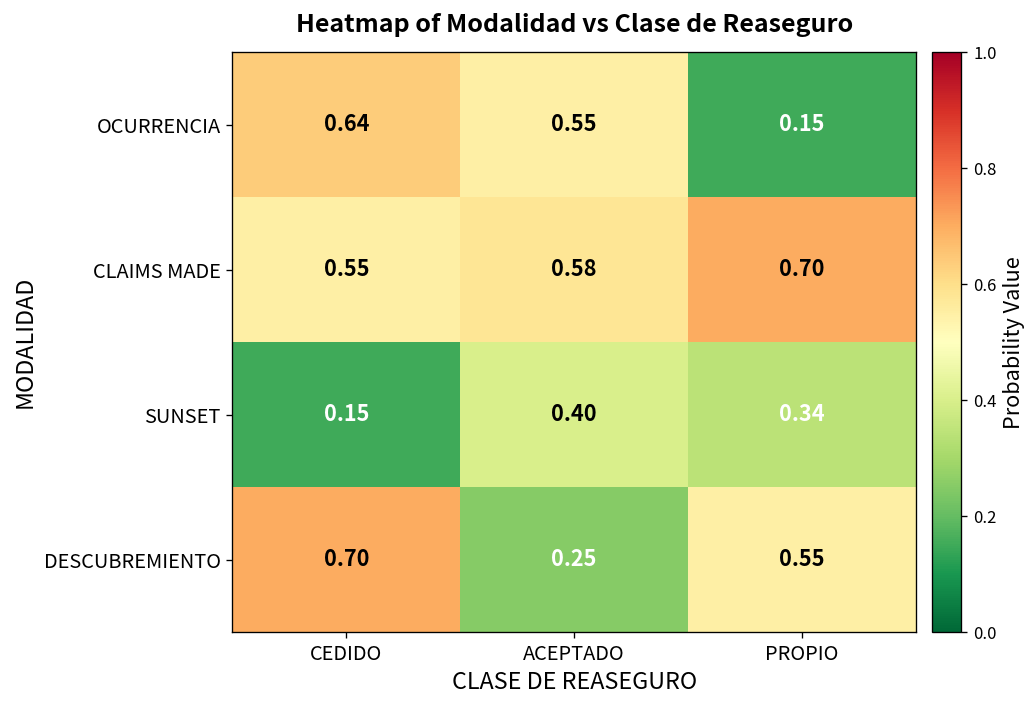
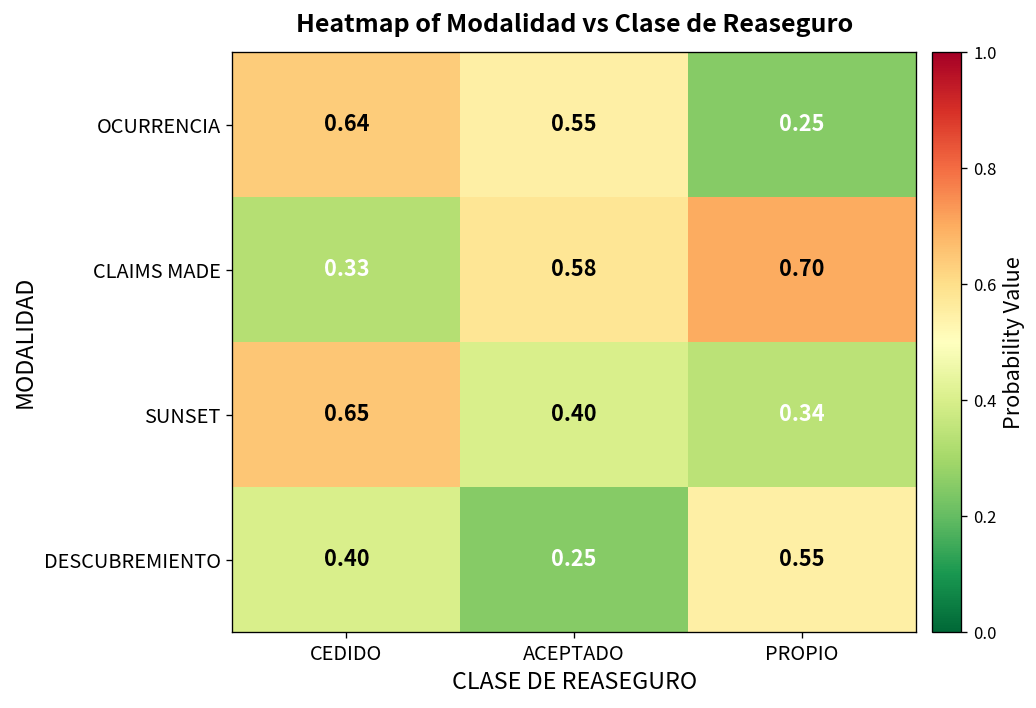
  {
    "OCURRENCIA": {
      "CEDIDO": 0.64,
      "ACEPTADO": 0.55,
-     "PROPIO": 0.15
+     "PROPIO": 0.25
    },
    "CLAIMS MADE": {
-     "CEDIDO": 0.55,
+     "CEDIDO": 0.33,
      "ACEPTADO": 0.58,
      "PROPIO": 0.70
    },
    "SUNSET": {
-     "CEDIDO": 0.15,
+     "CEDIDO": 0.65,
      "ACEPTADO": 0.40,
      "PROPIO": 0.34
    },
    "DESCUBREMIENTO": {
-     "CEDIDO": 0.70,
+     "CEDIDO": 0.40,
      "ACEPTADO": 0.25,
      "PROPIO": 0.55
    }
  }
